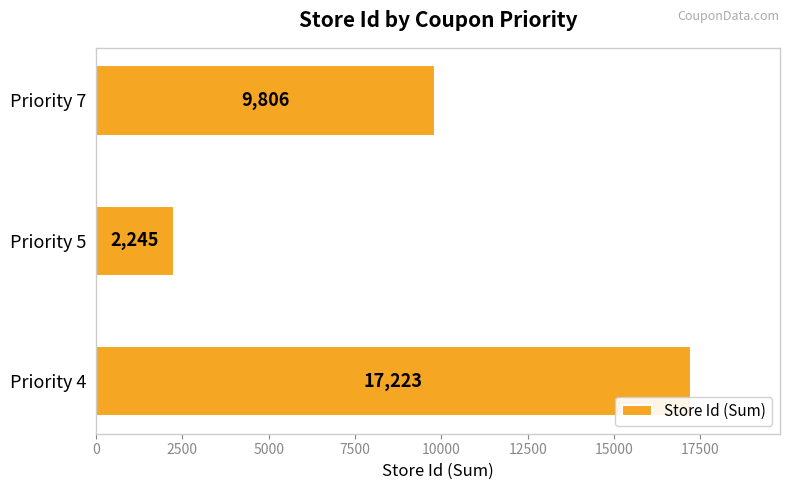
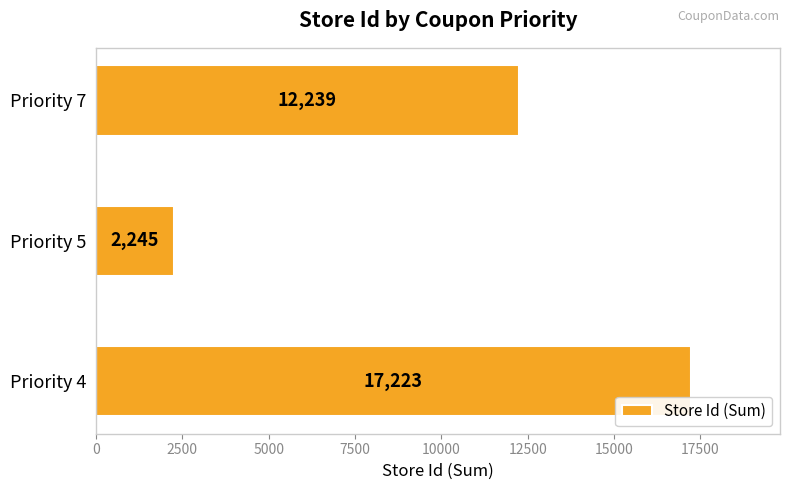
  {
-   "Priority 7": "9,806",
+   "Priority 7": "12,239",
    "Priority 5": "2,245",
    "Priority 4": "17,223"
  }
